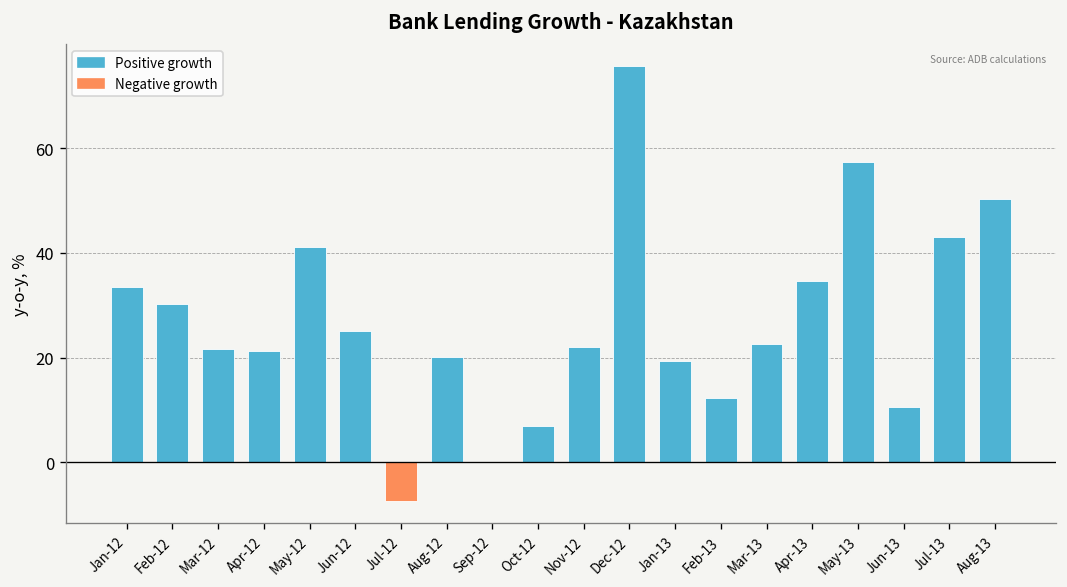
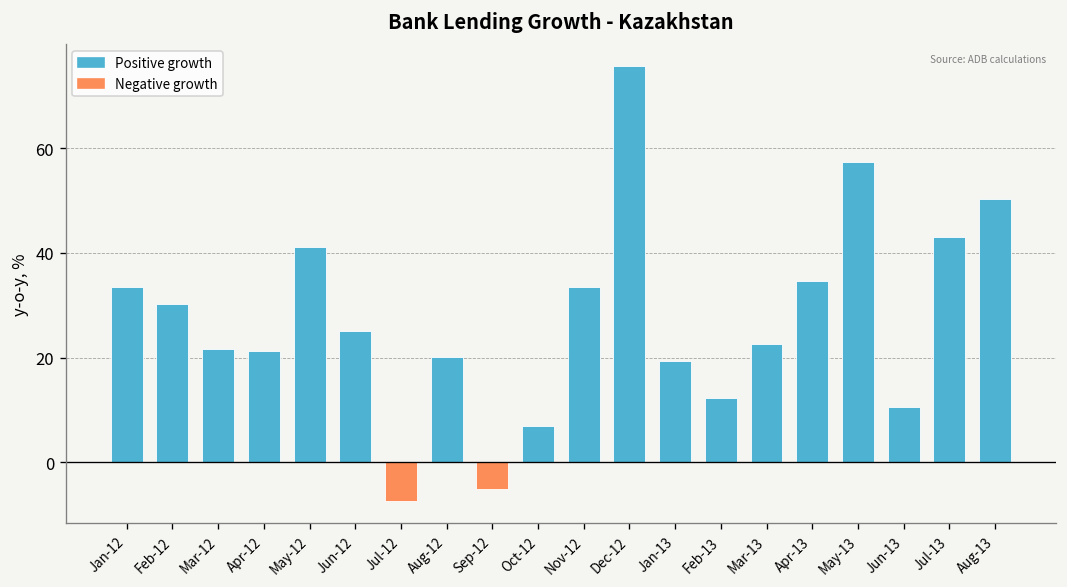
  {
    "Jan-12": 34,
    "Feb-12": 30,
    "Mar-12": 22,
    "Apr-12": 21,
    "May-12": 41,
    "Jun-12": 25,
    "Jul-12": -8,
    "Aug-12": 20,
-   "Sep-12": 0,
+   "Sep-12": -5,
    "Oct-12": 7,
-   "Nov-12": 22,
+   "Nov-12": 34,
    "Dec-12": 76,
    "Jan-13": 19,
    "Feb-13": 12,
    "Mar-13": 23,
    "Apr-13": 35,
    "May-13": 57,
    "Jun-13": 11,
    "Jul-13": 43,
    "Aug-13": 50
  }
